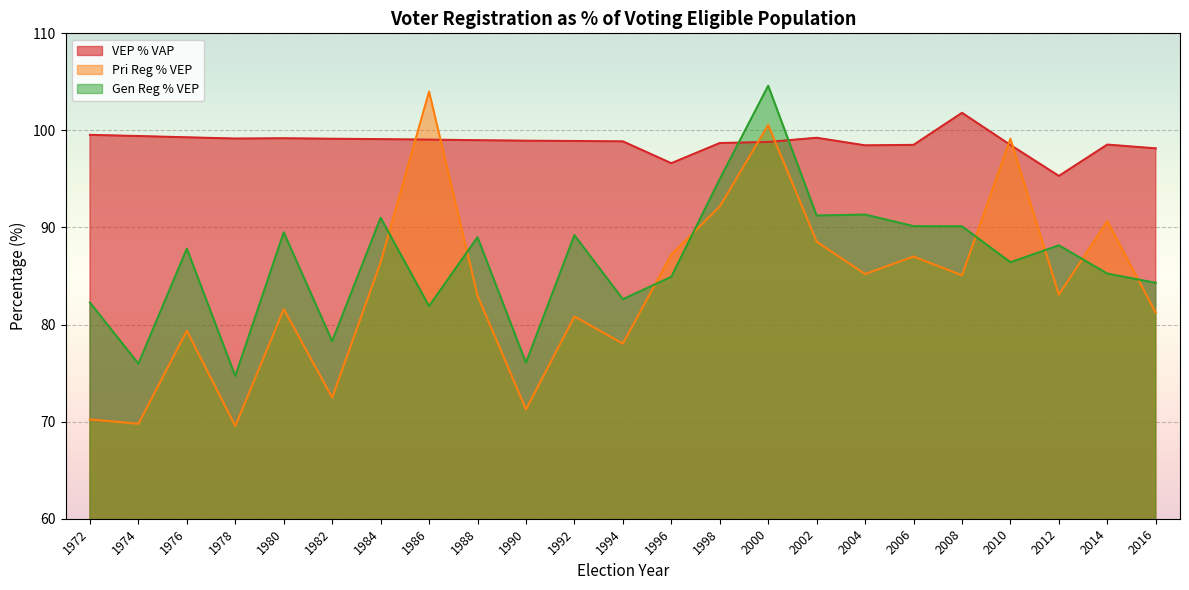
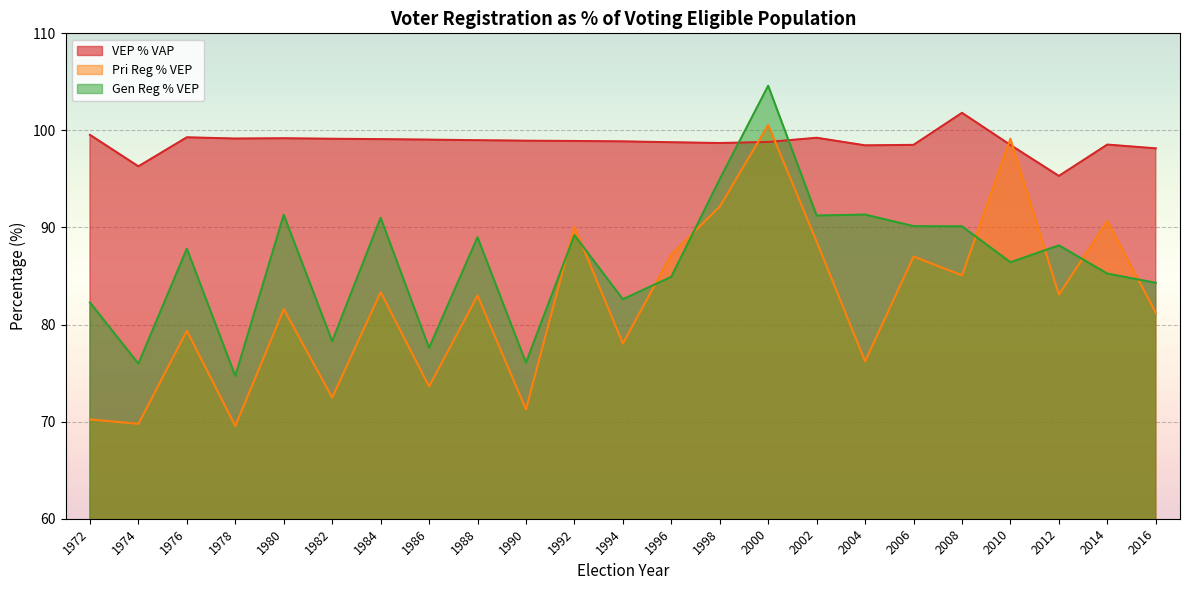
  {
    "VEP % VAP": {
      "1972": 100,
-     "1974": 99,
+     "1974": 96,
      "1976": 99,
      "1978": 99,
      "1980": 99,
      "1982": 99,
      "1984": 99,
      "1986": 99,
      "1988": 99,
      "1990": 99,
      "1992": 99,
      "1994": 99,
-     "1996": 97,
+     "1996": 99,
      "1998": 99,
      "2000": 99,
      "2002": 99,
      "2004": 98,
      "2006": 99,
      "2008": 102,
      "2010": 99,
      "2012": 95,
      "2014": 99,
      "2016": 98
    },
    "Pri Reg % VEP": {
      "1972": 70,
      "1974": 70,
      "1976": 79,
      "1978": 70,
      "1980": 82,
      "1982": 72,
-     "1984": 86,
-     "1986": 104,
+     "1984": 83,
+     "1986": 74,
      "1988": 83,
      "1990": 71,
-     "1992": 81,
+     "1992": 90,
      "1994": 78,
      "1996": 87,
      "1998": 92,
      "2000": 101,
      "2002": 89,
-     "2004": 85,
+     "2004": 76,
      "2006": 87,
      "2008": 85,
      "2010": 99,
      "2012": 83,
      "2014": 91,
      "2016": 81
    },
    "Gen Reg % VEP": {
      "1972": 82,
      "1974": 76,
      "1976": 88,
      "1978": 75,
-     "1980": 90,
+     "1980": 91,
      "1982": 78,
      "1984": 91,
-     "1986": 82,
+     "1986": 78,
      "1988": 89,
      "1990": 76,
      "1992": 89,
      "1994": 83,
      "1996": 85,
      "1998": 95,
      "2000": 105,
      "2002": 91,
      "2004": 91,
      "2006": 90,
      "2008": 90,
      "2010": 86,
      "2012": 88,
      "2014": 85,
      "2016": 84
    }
  }
